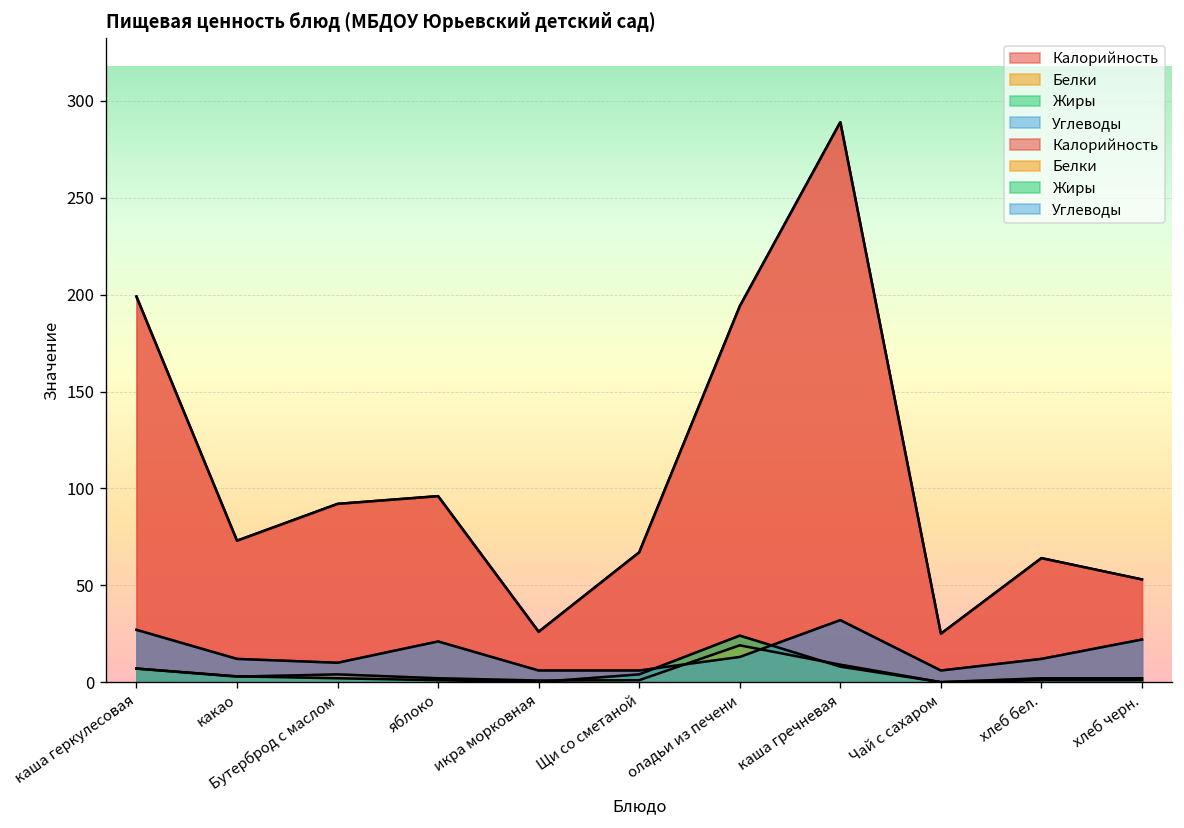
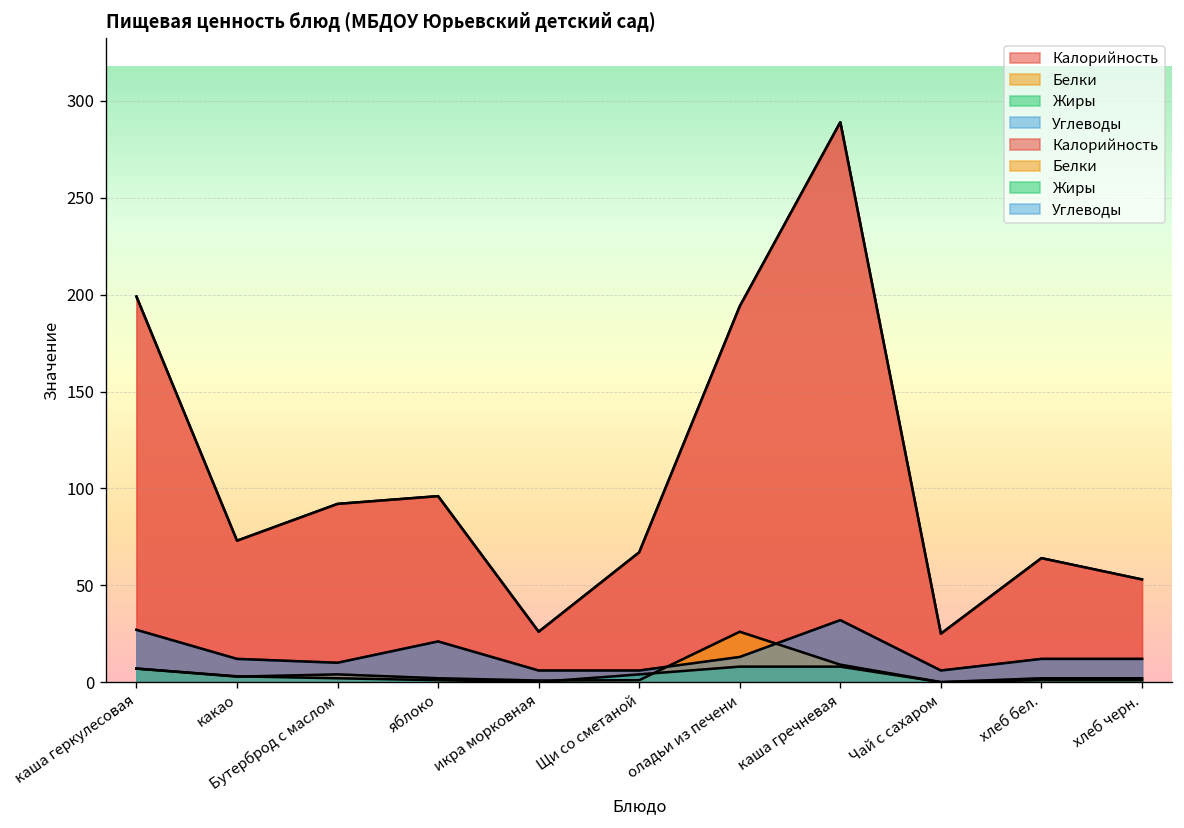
  {
    "Калорийность": {
      "каша геркулесовая": 199,
      "какао": 73,
      "Бутерброд с маслом": 92,
      "яблоко": 96,
      "икра морковная": 26,
      "Щи со сметаной": 67,
      "оладьи из печени": 194,
      "каша гречневая": 289,
      "Чай с сахаром": 25,
      "хлеб бел.": 64,
      "хлеб черн.": 53
    },
    "Белки": {
      "Бутерброд с маслом": 4,
      "Щи со сметаной": 1,
-     "оладьи из печени": 19
+     "оладьи из печени": 26
    },
    "Жиры": {
      "Бутерброд с маслом": 2,
      "Щи со сметаной": 4,
-     "оладьи из печени": 24
+     "оладьи из печени": 8
    },
    "Углеводы": {
      "каша геркулесовая": 27,
      "какао": 12,
      "Бутерброд с маслом": 10,
      "яблоко": 21,
      "икра морковная": 6,
      "Щи со сметаной": 6,
      "оладьи из печени": 13,
      "каша гречневая": 32,
      "Чай с сахаром": 6,
      "хлеб бел.": 12,
-     "хлеб черн.": 22
+     "хлеб черн.": 12
    }
  }
